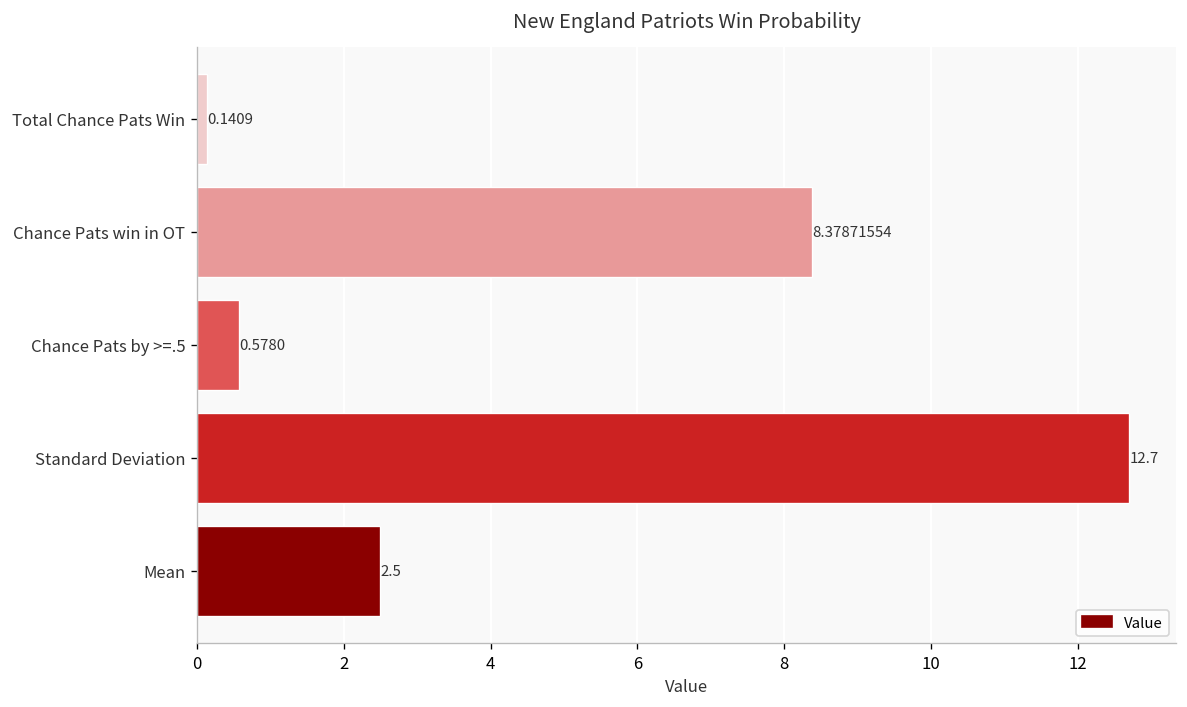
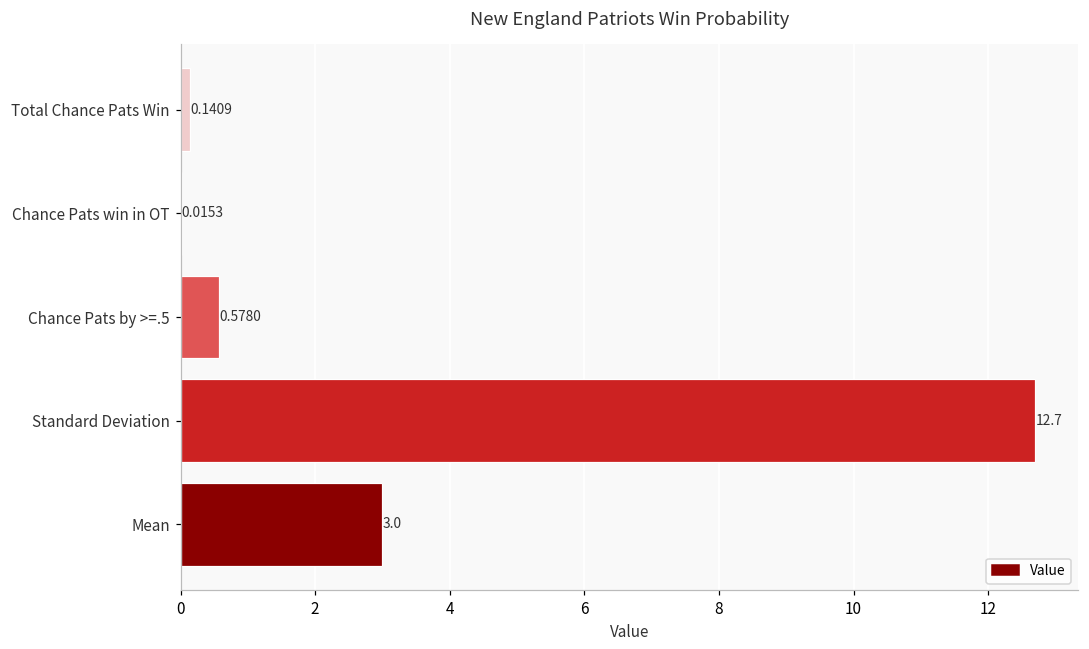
  {
    "Total Chance Pats Win": 0.1409,
-   "Chance Pats win in OT": 8.37871554,
+   "Chance Pats win in OT": 0.0153,
    "Chance Pats by >=.5": 0.5780,
    "Standard Deviation": 12.7,
-   "Mean": 2.5
+   "Mean": 3.0
  }
